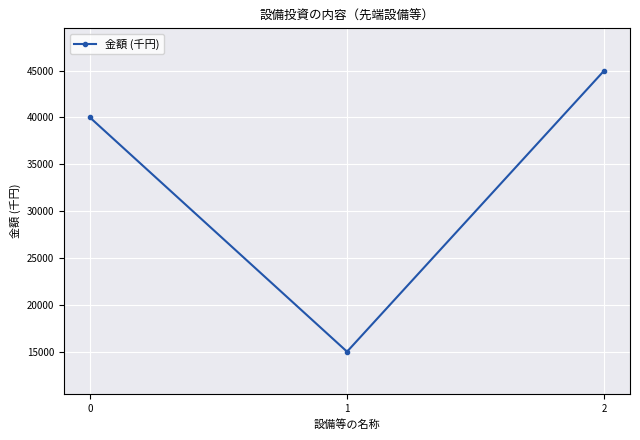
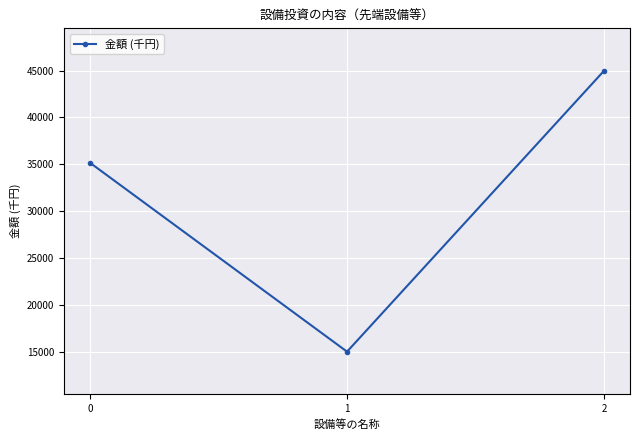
  {
-   "0": 40000,
+   "0": 35000,
    "1": 15000,
    "2": 45000
  }
